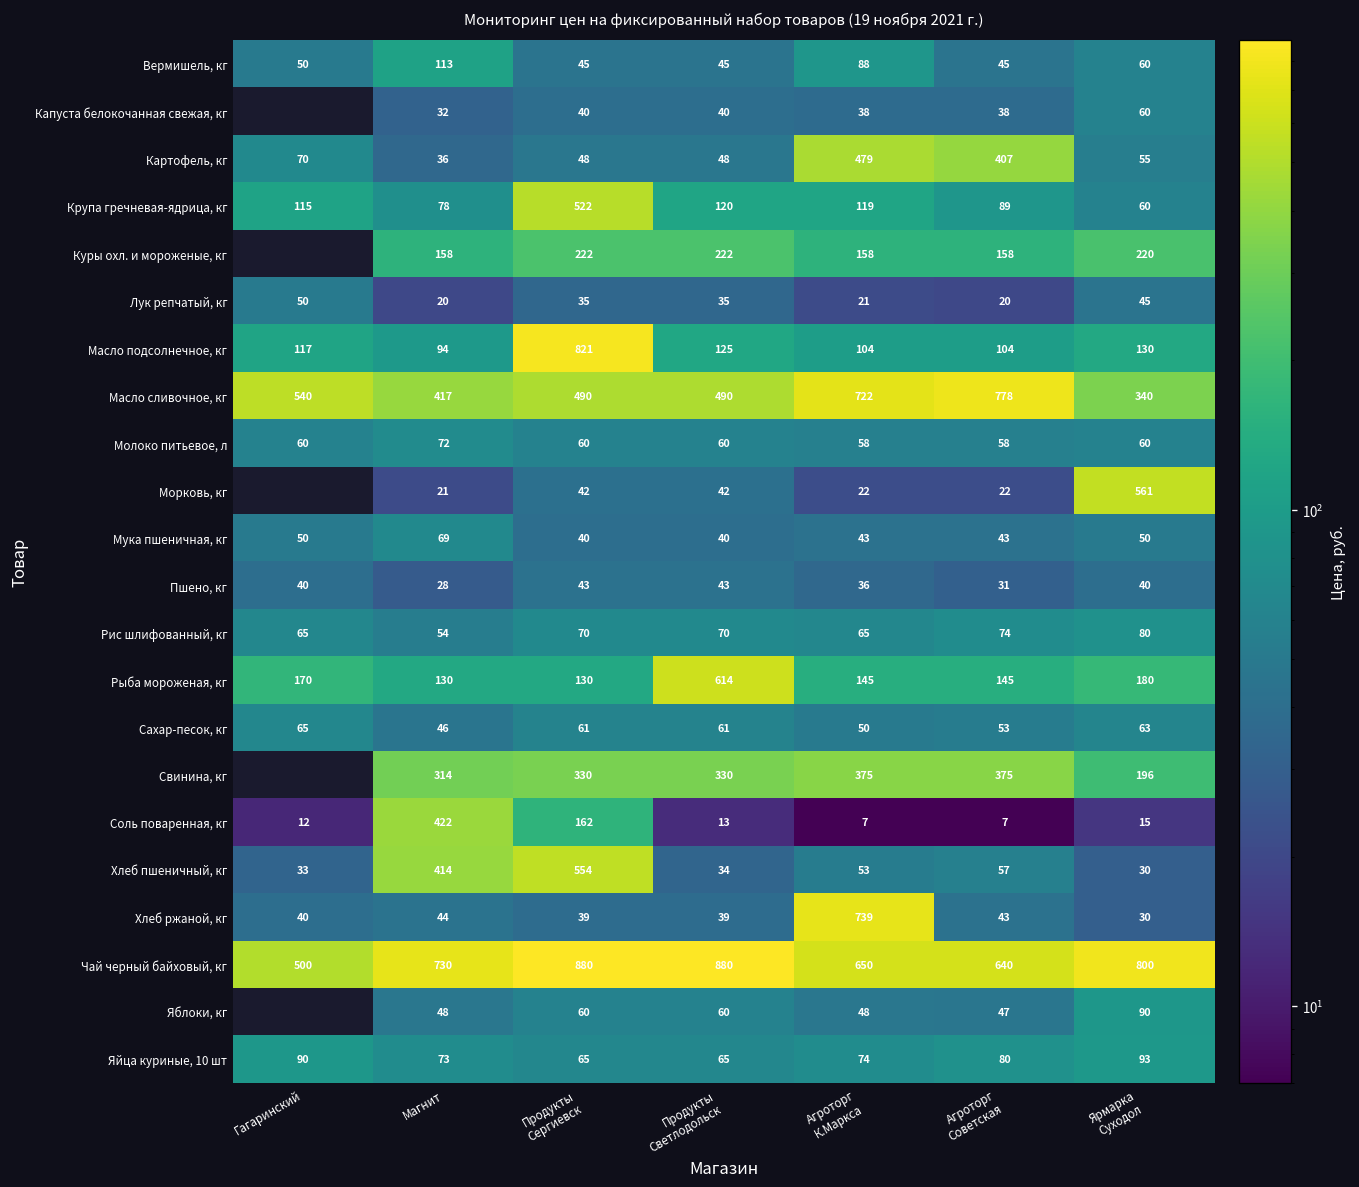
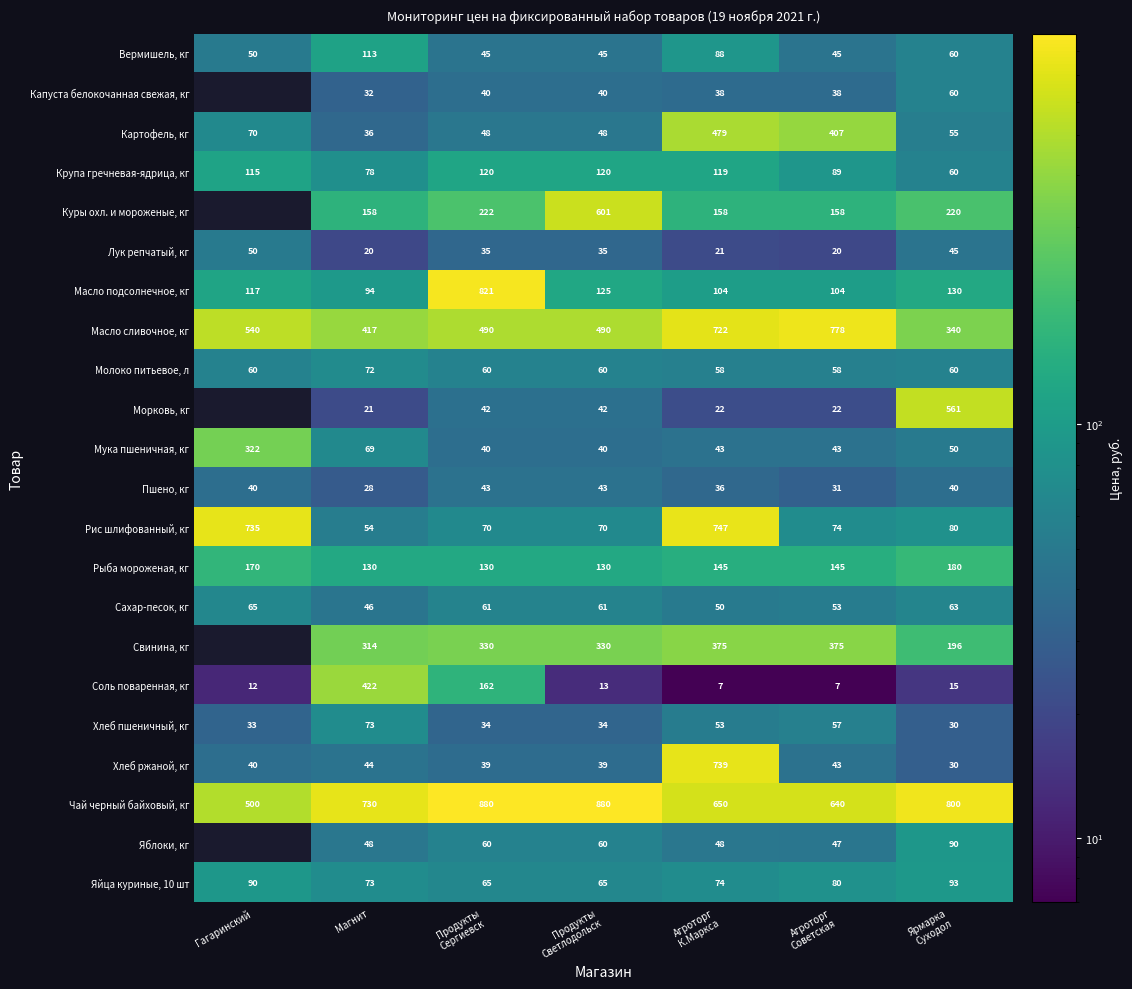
  {
    "Вермишель, кг": {
      "Гагаринский": 50,
      "Магнит": 113,
      "Продукты Сергиевск": 45,
      "Продукты Светлодольск": 45,
      "Агроторг К.Маркса": 88,
      "Агроторг Советская": 45,
      "Ярмарка Суходол": 60
    },
    "Капуста белокочанная свежая, кг": {
      "Магнит": 32,
      "Продукты Сергиевск": 40,
      "Продукты Светлодольск": 40,
      "Агроторг К.Маркса": 38,
      "Агроторг Советская": 38,
      "Ярмарка Суходол": 60
    },
    "Картофель, кг": {
      "Гагаринский": 70,
      "Магнит": 36,
      "Продукты Сергиевск": 48,
      "Продукты Светлодольск": 48,
      "Агроторг К.Маркса": 479,
      "Агроторг Советская": 407,
      "Ярмарка Суходол": 55
    },
    "Крупа гречневая-ядрица, кг": {
      "Гагаринский": 115,
      "Магнит": 78,
-     "Продукты Сергиевск": 522,
+     "Продукты Сергиевск": 120,
      "Продукты Светлодольск": 120,
      "Агроторг К.Маркса": 119,
      "Агроторг Советская": 89,
      "Ярмарка Суходол": 60
    },
    "Куры охл. и мороженые, кг": {
      "Магнит": 158,
      "Продукты Сергиевск": 222,
-     "Продукты Светлодольск": 222,
+     "Продукты Светлодольск": 601,
      "Агроторг К.Маркса": 158,
      "Агроторг Советская": 158,
      "Ярмарка Суходол": 220
    },
    "Лук репчатый, кг": {
      "Гагаринский": 50,
      "Магнит": 20,
      "Продукты Сергиевск": 35,
      "Продукты Светлодольск": 35,
      "Агроторг К.Маркса": 21,
      "Агроторг Советская": 20,
      "Ярмарка Суходол": 45
    },
    "Масло подсолнечное, кг": {
      "Гагаринский": 117,
      "Магнит": 94,
      "Продукты Сергиевск": 821,
      "Продукты Светлодольск": 125,
      "Агроторг К.Маркса": 104,
      "Агроторг Советская": 104,
      "Ярмарка Суходол": 130
    },
    "Масло сливочное, кг": {
      "Гагаринский": 540,
      "Магнит": 417,
      "Продукты Сергиевск": 490,
      "Продукты Светлодольск": 490,
      "Агроторг К.Маркса": 722,
      "Агроторг Советская": 778,
      "Ярмарка Суходол": 340
    },
    "Молоко питьевое, л": {
      "Гагаринский": 60,
      "Магнит": 72,
      "Продукты Сергиевск": 60,
      "Продукты Светлодольск": 60,
      "Агроторг К.Маркса": 58,
      "Агроторг Советская": 58,
      "Ярмарка Суходол": 60
    },
    "Морковь, кг": {
      "Магнит": 21,
      "Продукты Сергиевск": 42,
      "Продукты Светлодольск": 42,
      "Агроторг К.Маркса": 22,
      "Агроторг Советская": 22,
      "Ярмарка Суходол": 561
    },
    "Мука пшеничная, кг": {
-     "Гагаринский": 50,
+     "Гагаринский": 322,
      "Магнит": 69,
      "Продукты Сергиевск": 40,
      "Продукты Светлодольск": 40,
      "Агроторг К.Маркса": 43,
      "Агроторг Советская": 43,
      "Ярмарка Суходол": 50
    },
    "Пшено, кг": {
      "Гагаринский": 40,
      "Магнит": 28,
      "Продукты Сергиевск": 43,
      "Продукты Светлодольск": 43,
      "Агроторг К.Маркса": 36,
      "Агроторг Советская": 31,
      "Ярмарка Суходол": 40
    },
    "Рис шлифованный, кг": {
-     "Гагаринский": 65,
+     "Гагаринский": 735,
      "Магнит": 54,
      "Продукты Сергиевск": 70,
      "Продукты Светлодольск": 70,
-     "Агроторг К.Маркса": 65,
+     "Агроторг К.Маркса": 747,
      "Агроторг Советская": 74,
      "Ярмарка Суходол": 80
    },
    "Рыба мороженая, кг": {
      "Гагаринский": 170,
      "Магнит": 130,
      "Продукты Сергиевск": 130,
-     "Продукты Светлодольск": 614,
+     "Продукты Светлодольск": 130,
      "Агроторг К.Маркса": 145,
      "Агроторг Советская": 145,
      "Ярмарка Суходол": 180
    },
    "Сахар-песок, кг": {
      "Гагаринский": 65,
      "Магнит": 46,
      "Продукты Сергиевск": 61,
      "Продукты Светлодольск": 61,
      "Агроторг К.Маркса": 50,
      "Агроторг Советская": 53,
      "Ярмарка Суходол": 63
    },
    "Свинина, кг": {
      "Магнит": 314,
      "Продукты Сергиевск": 330,
      "Продукты Светлодольск": 330,
      "Агроторг К.Маркса": 375,
      "Агроторг Советская": 375,
      "Ярмарка Суходол": 196
    },
    "Соль поваренная, кг": {
      "Гагаринский": 12,
      "Магнит": 422,
      "Продукты Сергиевск": 162,
      "Продукты Светлодольск": 13,
      "Агроторг К.Маркса": 7,
      "Агроторг Советская": 7,
      "Ярмарка Суходол": 15
    },
    "Хлеб пшеничный, кг": {
      "Гагаринский": 33,
-     "Магнит": 414,
-     "Продукты Сергиевск": 554,
+     "Магнит": 73,
+     "Продукты Сергиевск": 34,
      "Продукты Светлодольск": 34,
      "Агроторг К.Маркса": 53,
      "Агроторг Советская": 57,
      "Ярмарка Суходол": 30
    },
    "Хлеб ржаной, кг": {
      "Гагаринский": 40,
      "Магнит": 44,
      "Продукты Сергиевск": 39,
      "Продукты Светлодольск": 39,
      "Агроторг К.Маркса": 739,
      "Агроторг Советская": 43,
      "Ярмарка Суходол": 30
    },
    "Чай черный байховый, кг": {
      "Гагаринский": 500,
      "Магнит": 730,
      "Продукты Сергиевск": 880,
      "Продукты Светлодольск": 880,
      "Агроторг К.Маркса": 650,
      "Агроторг Советская": 640,
      "Ярмарка Суходол": 800
    },
    "Яблоки, кг": {
      "Магнит": 48,
      "Продукты Сергиевск": 60,
      "Продукты Светлодольск": 60,
      "Агроторг К.Маркса": 48,
      "Агроторг Советская": 47,
      "Ярмарка Суходол": 90
    },
    "Яйца куриные, 10 шт": {
      "Гагаринский": 90,
      "Магнит": 73,
      "Продукты Сергиевск": 65,
      "Продукты Светлодольск": 65,
      "Агроторг К.Маркса": 74,
      "Агроторг Советская": 80,
      "Ярмарка Суходол": 93
    }
  }
